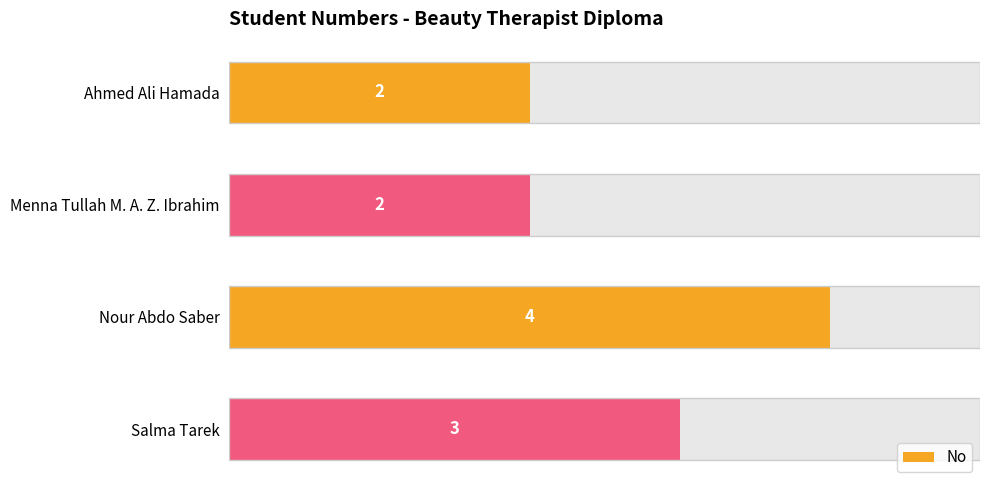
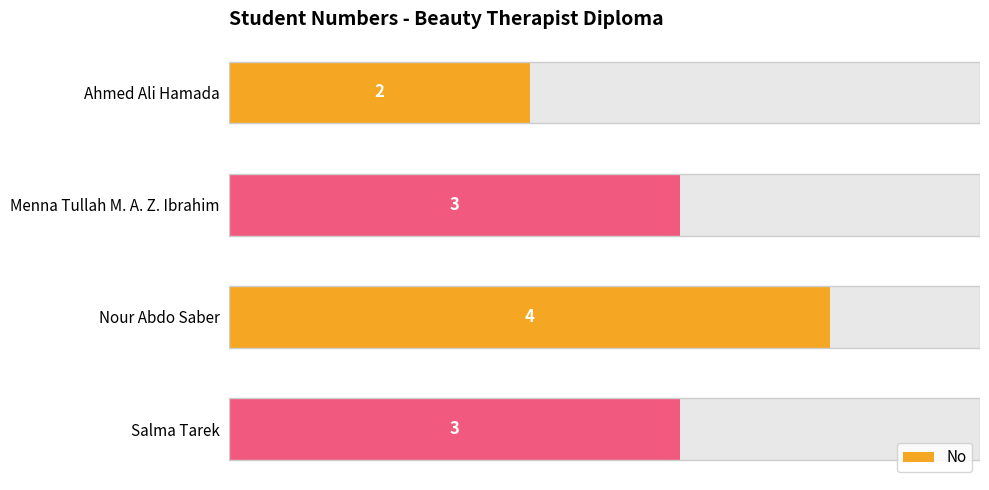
  {
    "No": {
-     "Menna Tullah M. A. Z. Ibrahim": 2
+     "Menna Tullah M. A. Z. Ibrahim": 3
    }
  }
